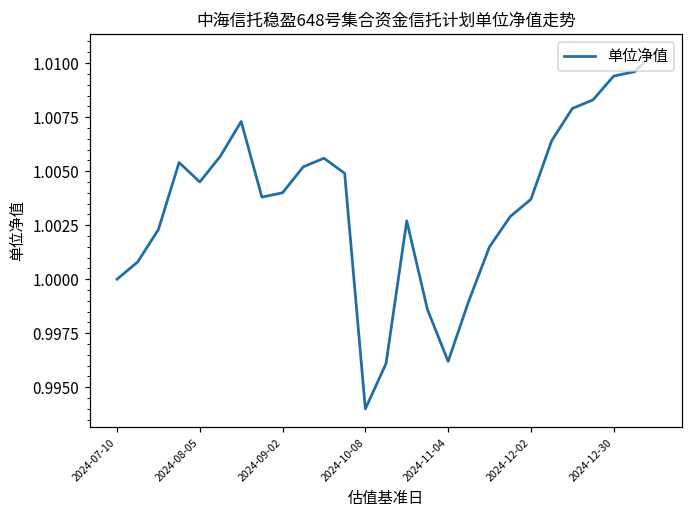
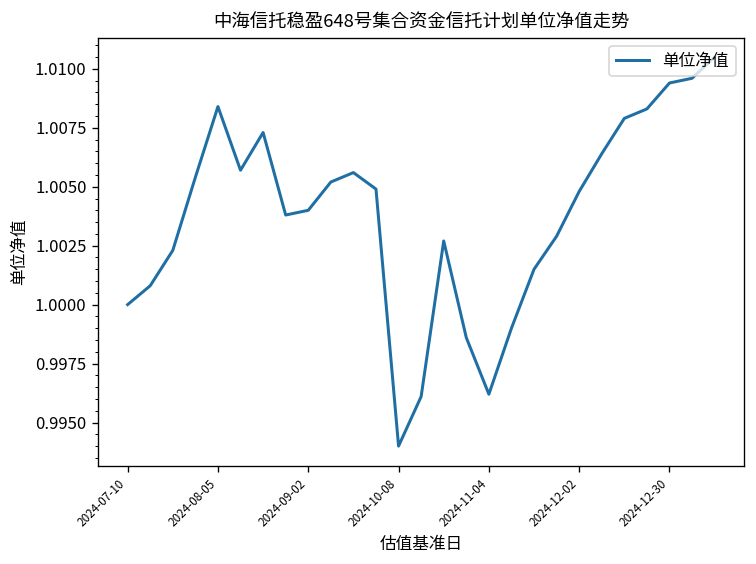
  {
    "2024-07-10": 1.0000,
-   "2024-08-05": 1.0045,
+   "2024-08-05": 1.0084,
    "2024-09-02": 1.0040,
    "2024-10-08": 0.9940,
    "2024-11-04": 0.9962,
-   "2024-12-02": 1.0037,
+   "2024-12-02": 1.0048,
    "2024-12-30": 1.0094
  }
